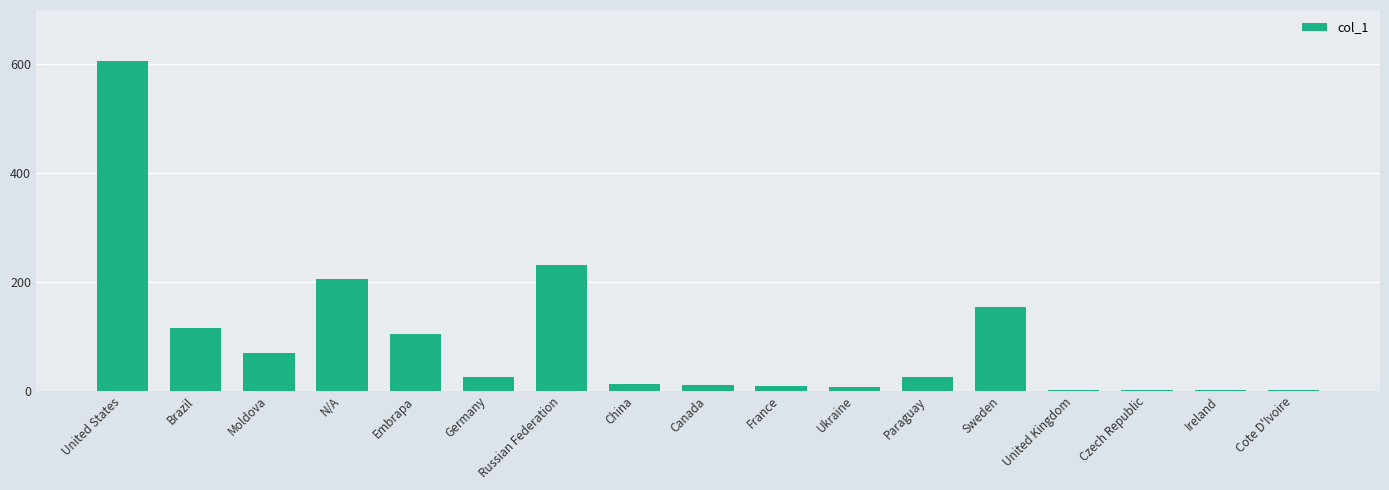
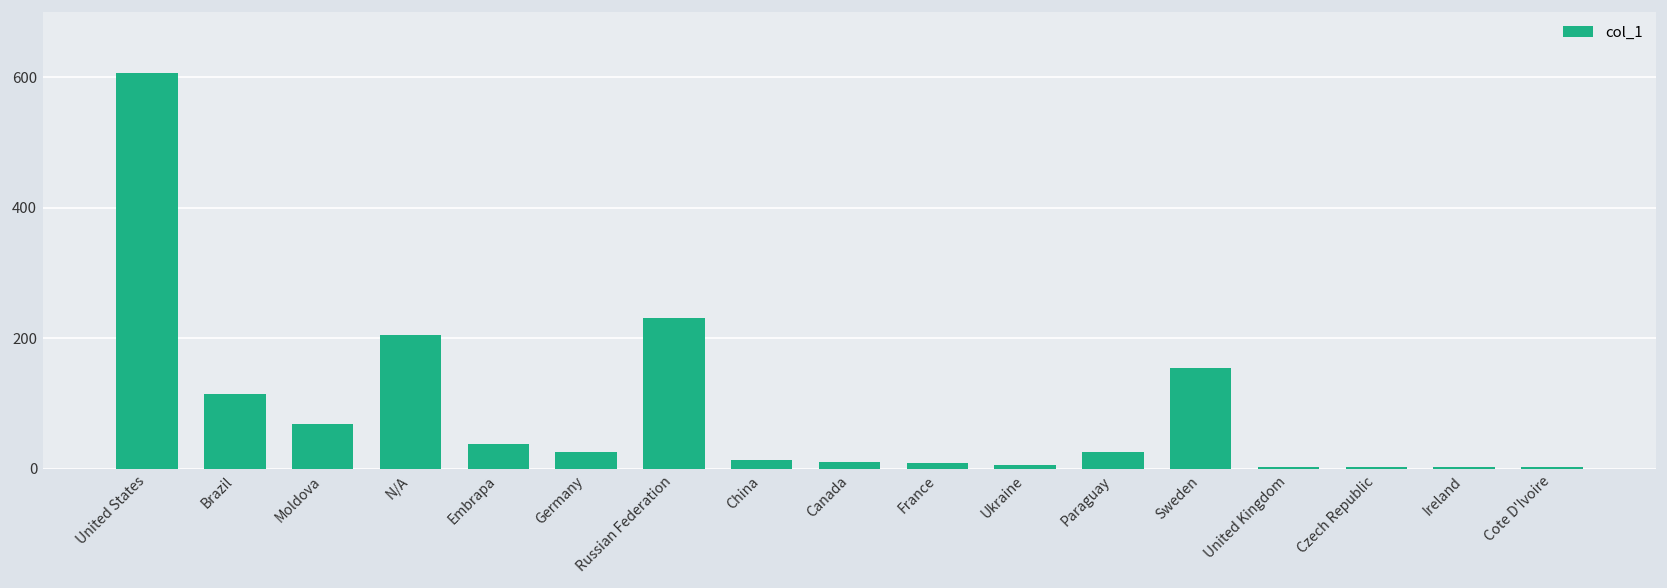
  {
    "United States": 610,
    "Brazil": 120,
    "Moldova": 70,
    "N/A": 210,
-   "Embrapa": 110,
+   "Embrapa": 40,
    "Germany": 30,
    "Russian Federation": 230,
    "China": 10,
    "Canada": 10,
    "France": 10,
    "Ukraine": 10,
    "Paraguay": 30,
    "Sweden": 150
  }
